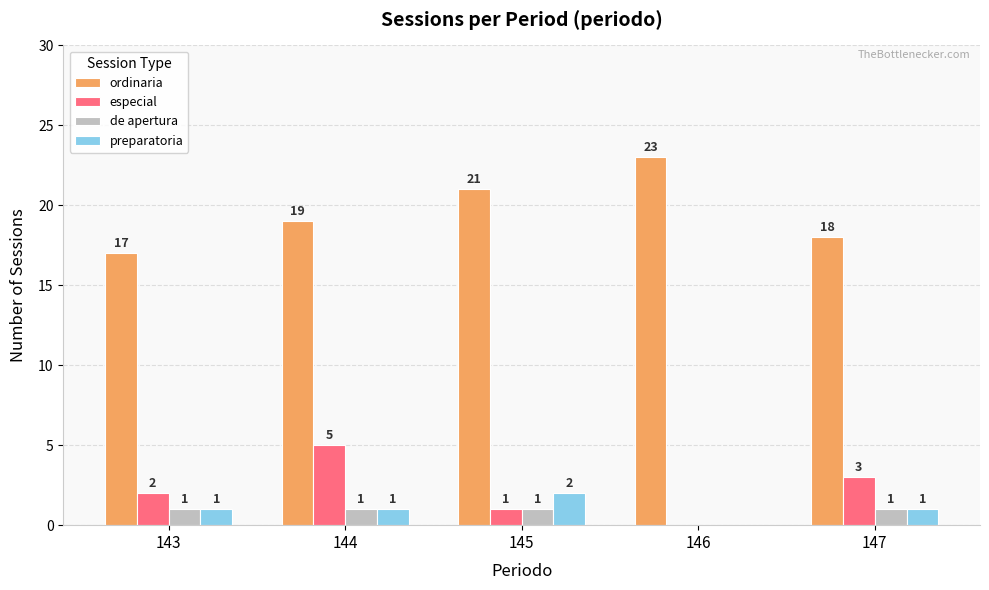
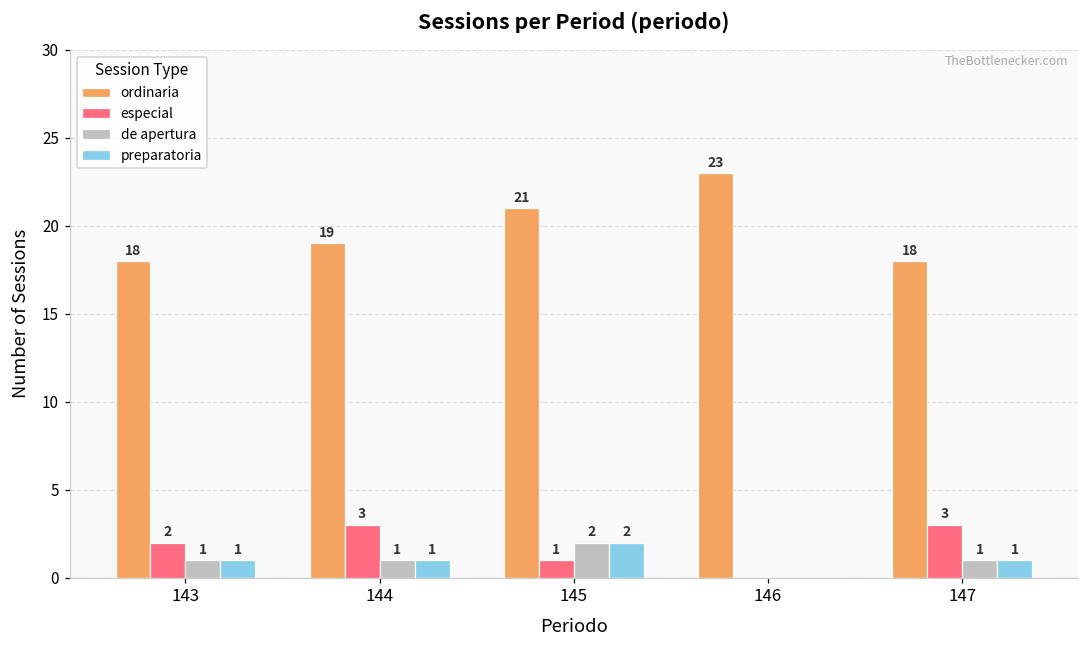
  {
    "ordinaria": {
-     "143": 17,
+     "143": 18,
      "144": 19,
      "145": 21,
      "146": 23,
      "147": 18
    },
    "especial": {
      "143": 2,
-     "144": 5,
+     "144": 3,
      "145": 1,
      "147": 3
    },
    "de apertura": {
      "143": 1,
      "144": 1,
-     "145": 1,
+     "145": 2,
      "147": 1
    },
    "preparatoria": {
      "143": 1,
      "144": 1,
      "145": 2,
      "147": 1
    }
  }
